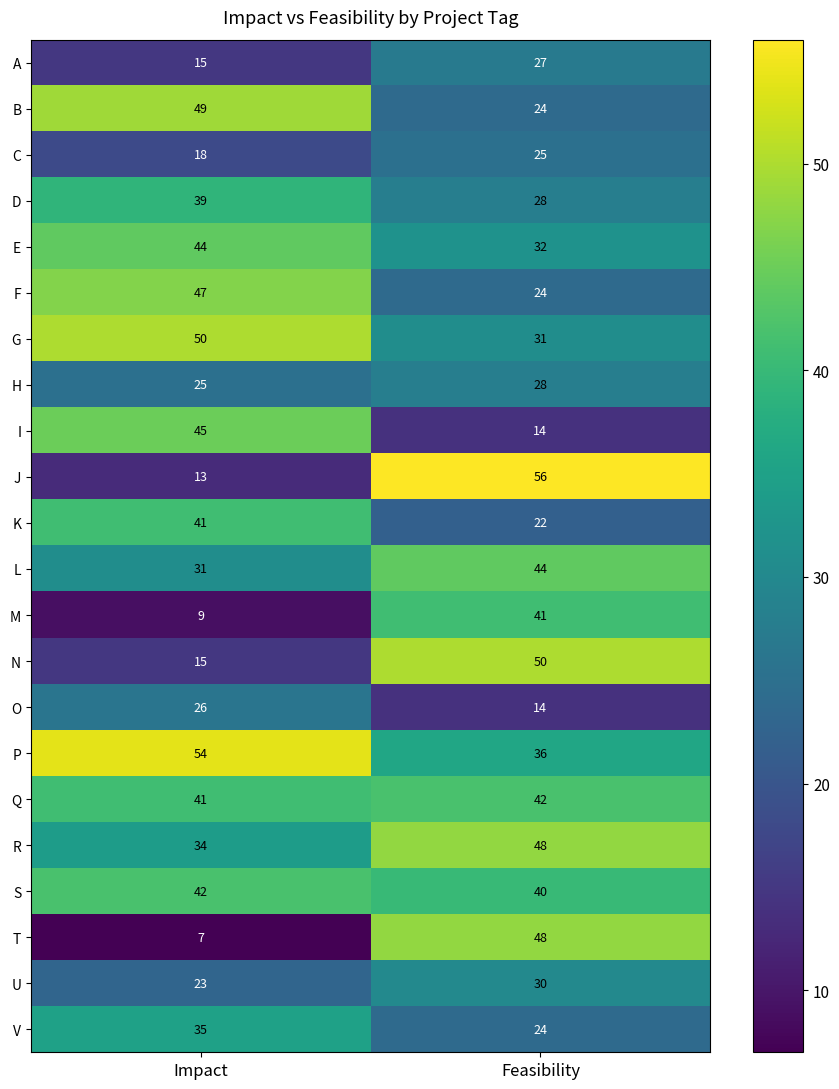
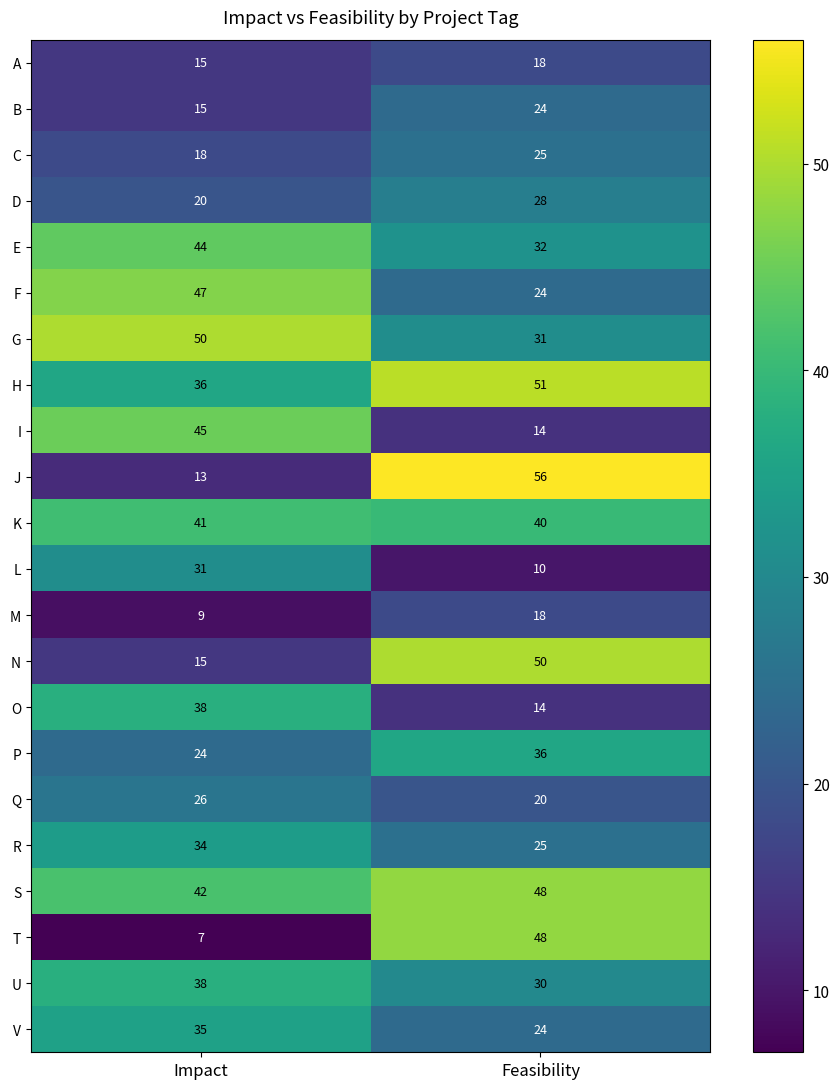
  {
    "A": {
      "Impact": 15,
-     "Feasibility": 27
+     "Feasibility": 18
    },
    "B": {
-     "Impact": 49,
+     "Impact": 15,
      "Feasibility": 24
    },
    "C": {
      "Impact": 18,
      "Feasibility": 25
    },
    "D": {
-     "Impact": 39,
+     "Impact": 20,
      "Feasibility": 28
    },
    "E": {
      "Impact": 44,
      "Feasibility": 32
    },
    "F": {
      "Impact": 47,
      "Feasibility": 24
    },
    "G": {
      "Impact": 50,
      "Feasibility": 31
    },
    "H": {
-     "Impact": 25,
-     "Feasibility": 28
+     "Impact": 36,
+     "Feasibility": 51
    },
    "I": {
      "Impact": 45,
      "Feasibility": 14
    },
    "J": {
      "Impact": 13,
      "Feasibility": 56
    },
    "K": {
      "Impact": 41,
-     "Feasibility": 22
+     "Feasibility": 40
    },
    "L": {
      "Impact": 31,
-     "Feasibility": 44
+     "Feasibility": 10
    },
    "M": {
      "Impact": 9,
-     "Feasibility": 41
+     "Feasibility": 18
    },
    "N": {
      "Impact": 15,
      "Feasibility": 50
    },
    "O": {
-     "Impact": 26,
+     "Impact": 38,
      "Feasibility": 14
    },
    "P": {
-     "Impact": 54,
+     "Impact": 24,
      "Feasibility": 36
    },
    "Q": {
-     "Impact": 41,
-     "Feasibility": 42
+     "Impact": 26,
+     "Feasibility": 20
    },
    "R": {
      "Impact": 34,
-     "Feasibility": 48
+     "Feasibility": 25
    },
    "S": {
      "Impact": 42,
-     "Feasibility": 40
+     "Feasibility": 48
    },
    "T": {
      "Impact": 7,
      "Feasibility": 48
    },
    "U": {
-     "Impact": 23,
+     "Impact": 38,
      "Feasibility": 30
    },
    "V": {
      "Impact": 35,
      "Feasibility": 24
    }
  }
